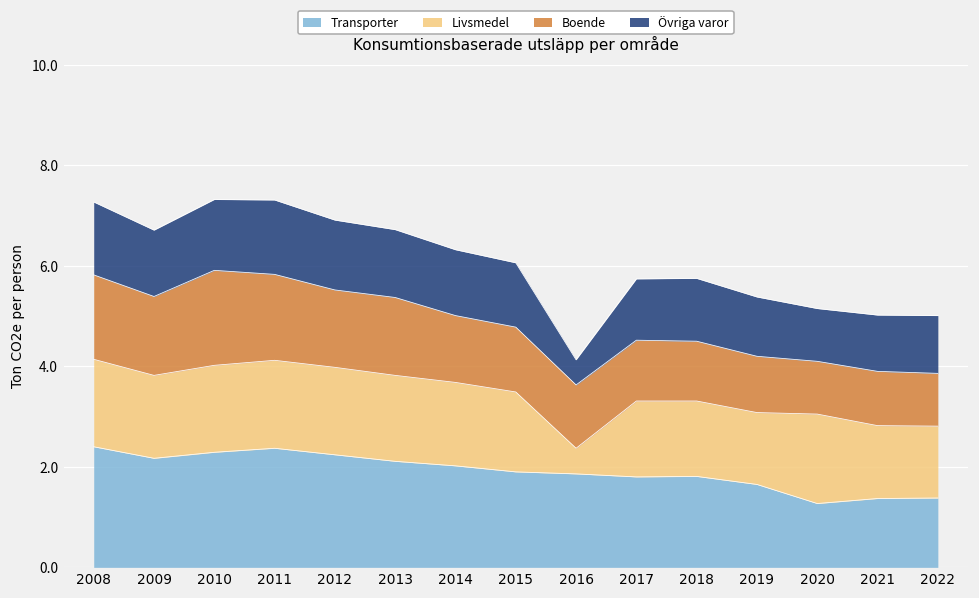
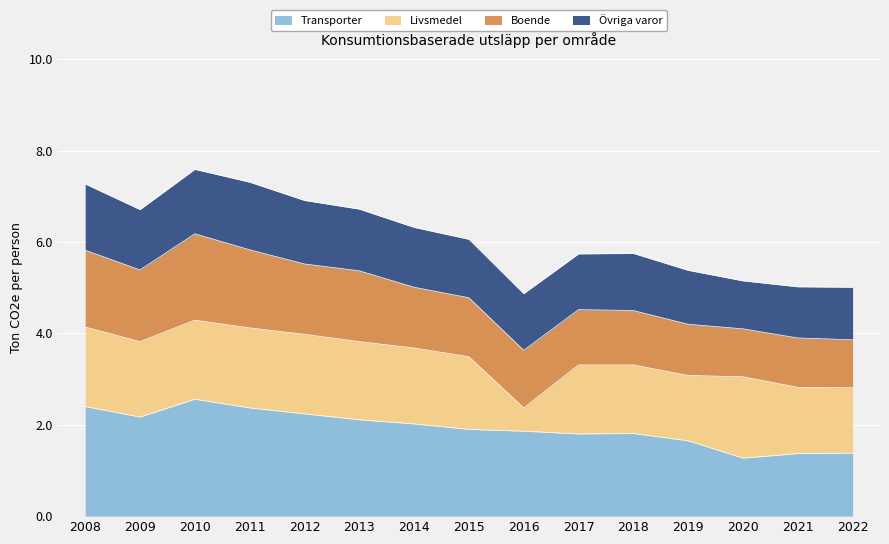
  {
    "Transporter": {
      "2008": 2.4,
      "2009": 2.2,
-     "2010": 2.3,
+     "2010": 2.6,
      "2011": 2.4,
      "2012": 2.2,
      "2013": 2.1,
      "2014": 2.0,
      "2015": 1.9,
      "2016": 1.9,
      "2017": 1.8,
      "2018": 1.8,
      "2019": 1.7,
      "2020": 1.3,
      "2021": 1.4,
      "2022": 1.4
    },
    "Livsmedel": {
      "2008": 1.7,
      "2009": 1.7,
      "2010": 1.7,
      "2011": 1.8,
      "2012": 1.7,
      "2013": 1.7,
      "2014": 1.7,
      "2015": 1.6,
      "2016": 0.5,
      "2017": 1.5,
      "2018": 1.5,
      "2019": 1.4,
      "2020": 1.8,
      "2021": 1.5,
      "2022": 1.4
    },
    "Boende": {
      "2008": 1.7,
      "2009": 1.6,
      "2010": 1.9,
      "2011": 1.7,
      "2012": 1.5,
      "2013": 1.6,
      "2014": 1.3,
      "2015": 1.3,
      "2016": 1.3,
      "2017": 1.2,
      "2018": 1.2,
      "2019": 1.1,
      "2020": 1.0,
      "2021": 1.1,
      "2022": 1.0
    },
    "Övriga varor": {
      "2008": 1.5,
      "2009": 1.3,
      "2010": 1.4,
      "2011": 1.5,
      "2012": 1.4,
      "2013": 1.4,
      "2014": 1.3,
      "2015": 1.3,
-     "2016": 0.5,
+     "2016": 1.2,
      "2017": 1.2,
      "2018": 1.3,
      "2019": 1.2,
      "2020": 1.0,
      "2021": 1.1,
      "2022": 1.2
    }
  }
